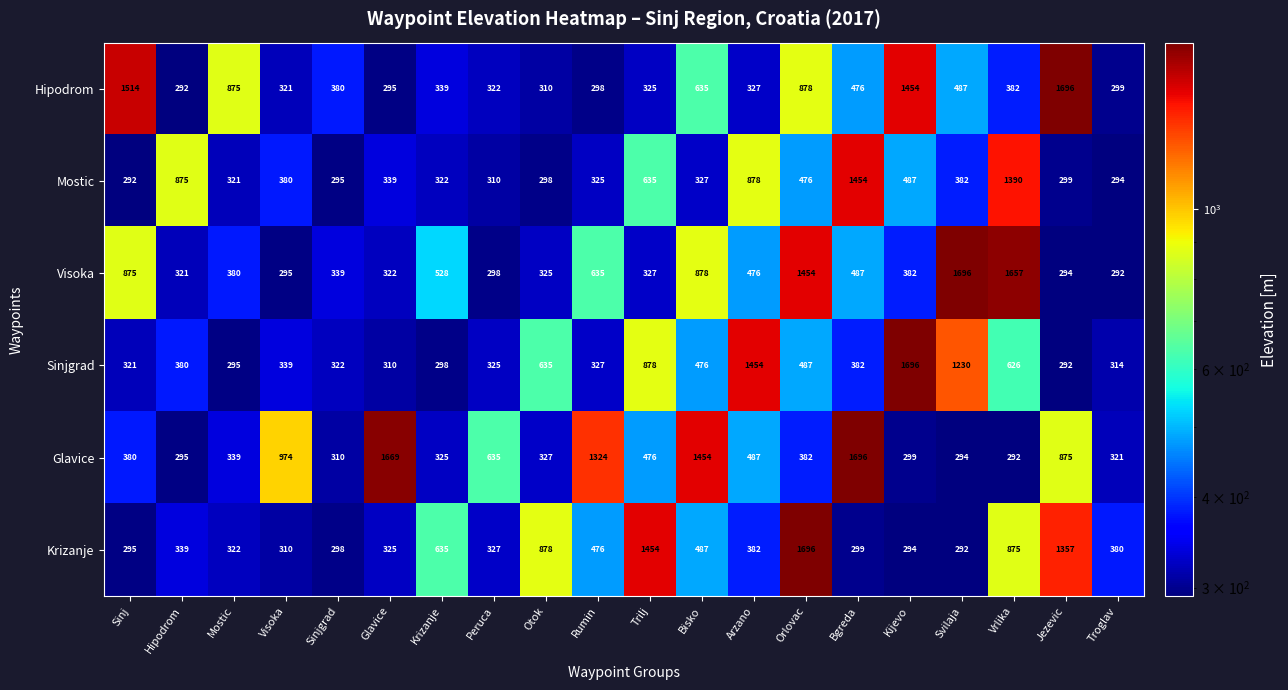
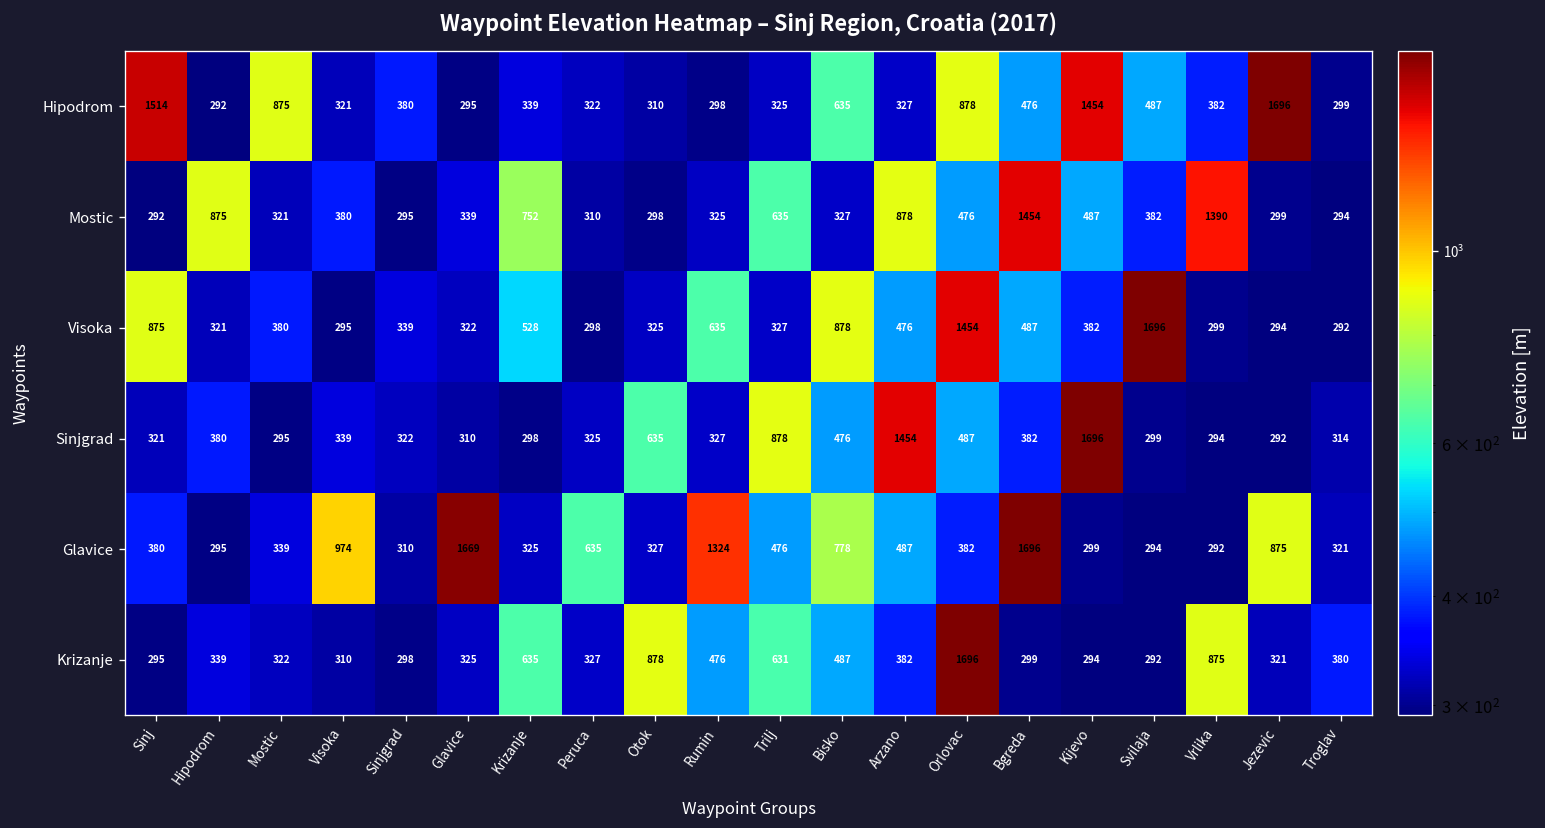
  {
    "Hipodrom": {
      "Sinj": 1514,
      "Hipodrom": 292,
      "Mostic": 875,
      "Visoka": 321,
      "Sinjgrad": 380,
      "Glavice": 295,
      "Krizanje": 339,
      "Peruca": 322,
      "Otok": 310,
      "Rumin": 298,
      "Trilj": 325,
      "Bisko": 635,
      "Arzano": 327,
      "Orlovac": 878,
      "Bgreda": 476,
      "Kijevo": 1454,
      "Svilaja": 487,
      "Vrlika": 382,
      "Jezevic": 1696,
      "Troglav": 299
    },
    "Mostic": {
      "Sinj": 292,
      "Hipodrom": 875,
      "Mostic": 321,
      "Visoka": 380,
      "Sinjgrad": 295,
      "Glavice": 339,
-     "Krizanje": 322,
+     "Krizanje": 752,
      "Peruca": 310,
      "Otok": 298,
      "Rumin": 325,
      "Trilj": 635,
      "Bisko": 327,
      "Arzano": 878,
      "Orlovac": 476,
      "Bgreda": 1454,
      "Kijevo": 487,
      "Svilaja": 382,
      "Vrlika": 1390,
      "Jezevic": 299,
      "Troglav": 294
    },
    "Visoka": {
      "Sinj": 875,
      "Hipodrom": 321,
      "Mostic": 380,
      "Visoka": 295,
      "Sinjgrad": 339,
      "Glavice": 322,
      "Krizanje": 528,
      "Peruca": 298,
      "Otok": 325,
      "Rumin": 635,
      "Trilj": 327,
      "Bisko": 878,
      "Arzano": 476,
      "Orlovac": 1454,
      "Bgreda": 487,
      "Kijevo": 382,
      "Svilaja": 1696,
-     "Vrlika": 1657,
+     "Vrlika": 299,
      "Jezevic": 294,
      "Troglav": 292
    },
    "Sinjgrad": {
      "Sinj": 321,
      "Hipodrom": 380,
      "Mostic": 295,
      "Visoka": 339,
      "Sinjgrad": 322,
      "Glavice": 310,
      "Krizanje": 298,
      "Peruca": 325,
      "Otok": 635,
      "Rumin": 327,
      "Trilj": 878,
      "Bisko": 476,
      "Arzano": 1454,
      "Orlovac": 487,
      "Bgreda": 382,
      "Kijevo": 1696,
-     "Svilaja": 1230,
-     "Vrlika": 626,
+     "Svilaja": 299,
+     "Vrlika": 294,
      "Jezevic": 292,
      "Troglav": 314
    },
    "Glavice": {
      "Sinj": 380,
      "Hipodrom": 295,
      "Mostic": 339,
      "Visoka": 974,
      "Sinjgrad": 310,
      "Glavice": 1669,
      "Krizanje": 325,
      "Peruca": 635,
      "Otok": 327,
      "Rumin": 1324,
      "Trilj": 476,
-     "Bisko": 1454,
+     "Bisko": 778,
      "Arzano": 487,
      "Orlovac": 382,
      "Bgreda": 1696,
      "Kijevo": 299,
      "Svilaja": 294,
      "Vrlika": 292,
      "Jezevic": 875,
      "Troglav": 321
    },
    "Krizanje": {
      "Sinj": 295,
      "Hipodrom": 339,
      "Mostic": 322,
      "Visoka": 310,
      "Sinjgrad": 298,
      "Glavice": 325,
      "Krizanje": 635,
      "Peruca": 327,
      "Otok": 878,
      "Rumin": 476,
-     "Trilj": 1454,
+     "Trilj": 631,
      "Bisko": 487,
      "Arzano": 382,
      "Orlovac": 1696,
      "Bgreda": 299,
      "Kijevo": 294,
      "Svilaja": 292,
      "Vrlika": 875,
-     "Jezevic": 1357,
+     "Jezevic": 321,
      "Troglav": 380
    }
  }
